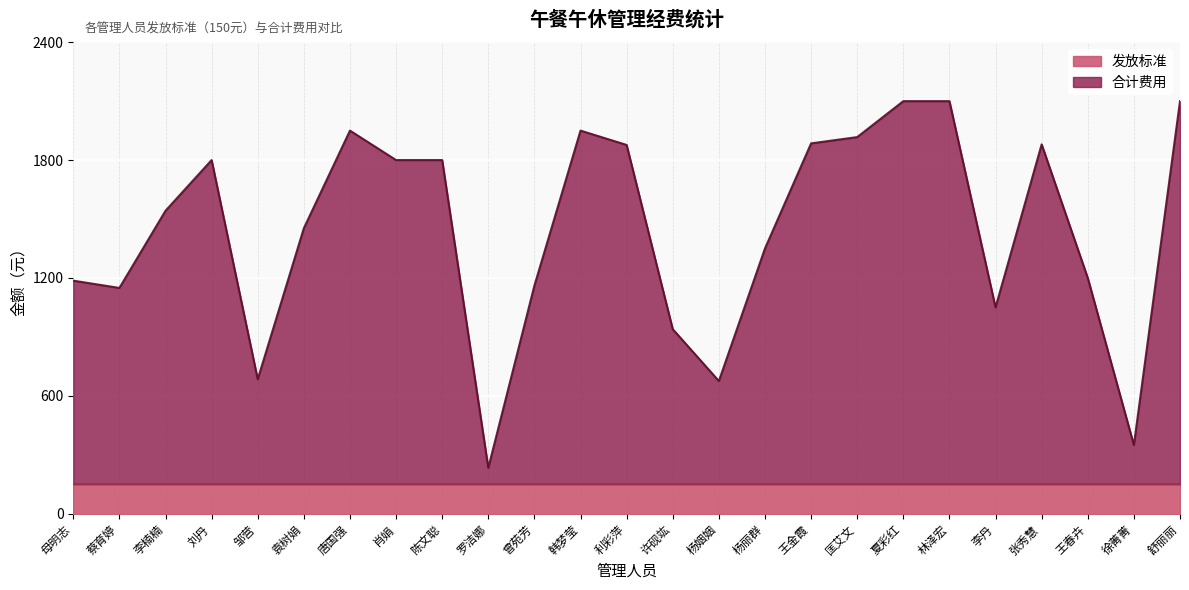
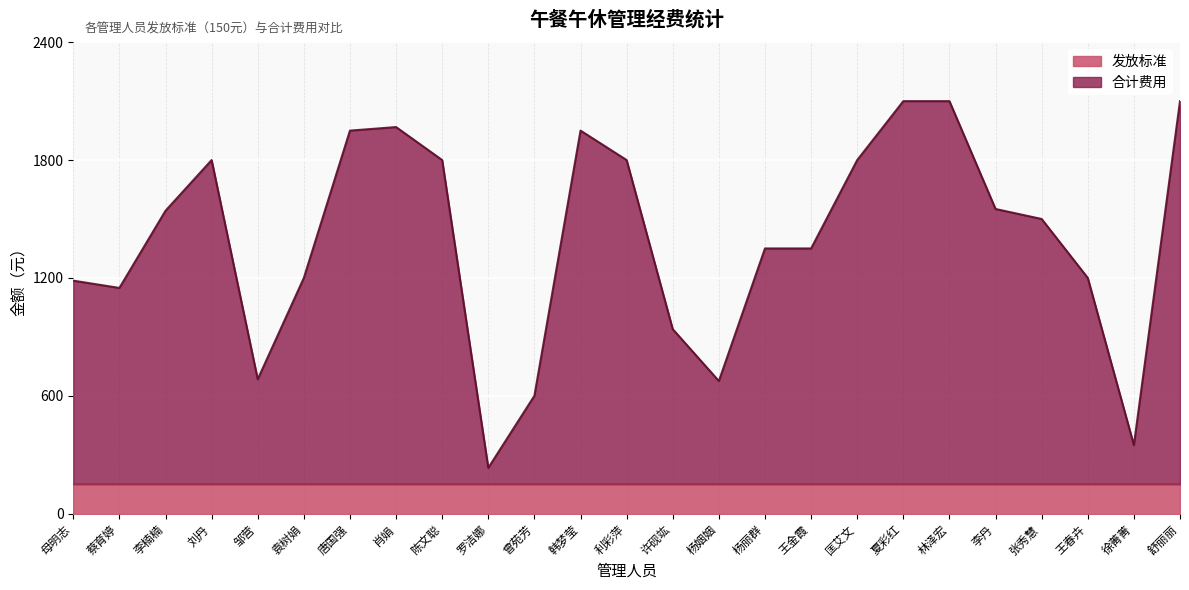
  {
    "发放标准": {
      "母明志": 150,
      "蔡育婷": 150,
      "李楠楠": 150,
      "刘丹": 150,
      "邹营": 150,
      "袁树娟": 150,
      "唐国强": 150,
      "肖娟": 150,
      "陈文聪": 150,
      "罗洁娜": 150,
      "曾苑芳": 150,
      "韩梦莹": 150,
      "利彩萍": 150,
      "许砚竑": 150,
      "杨姻姻": 150,
      "杨丽群": 150,
      "王金霞": 150,
      "匡艾文": 150,
      "夏彩红": 150,
      "林泽宏": 150,
      "李丹": 150,
      "张秀慧": 150,
      "王春卉": 150,
      "徐菁菁": 150,
      "舒丽丽": 150
    },
    "合计费用": {
      "母明志": 1190,
      "蔡育婷": 1150,
      "李楠楠": 1540,
      "刘丹": 1800,
      "邹营": 680,
-     "袁树娟": 1450,
+     "袁树娟": 1200,
      "唐国强": 1950,
-     "肖娟": 1800,
+     "肖娟": 1970,
      "陈文聪": 1800,
      "罗洁娜": 230,
-     "曾苑芳": 1160,
+     "曾苑芳": 600,
      "韩梦莹": 1950,
-     "利彩萍": 1880,
+     "利彩萍": 1800,
      "许砚竑": 940,
      "杨姻姻": 680,
      "杨丽群": 1350,
-     "王金霞": 1890,
-     "匡艾文": 1920,
+     "王金霞": 1350,
+     "匡艾文": 1800,
      "夏彩红": 2100,
      "林泽宏": 2100,
-     "李丹": 1050,
-     "张秀慧": 1880,
+     "李丹": 1550,
+     "张秀慧": 1500,
      "王春卉": 1200,
      "徐菁菁": 350,
      "舒丽丽": 2100
    }
  }
